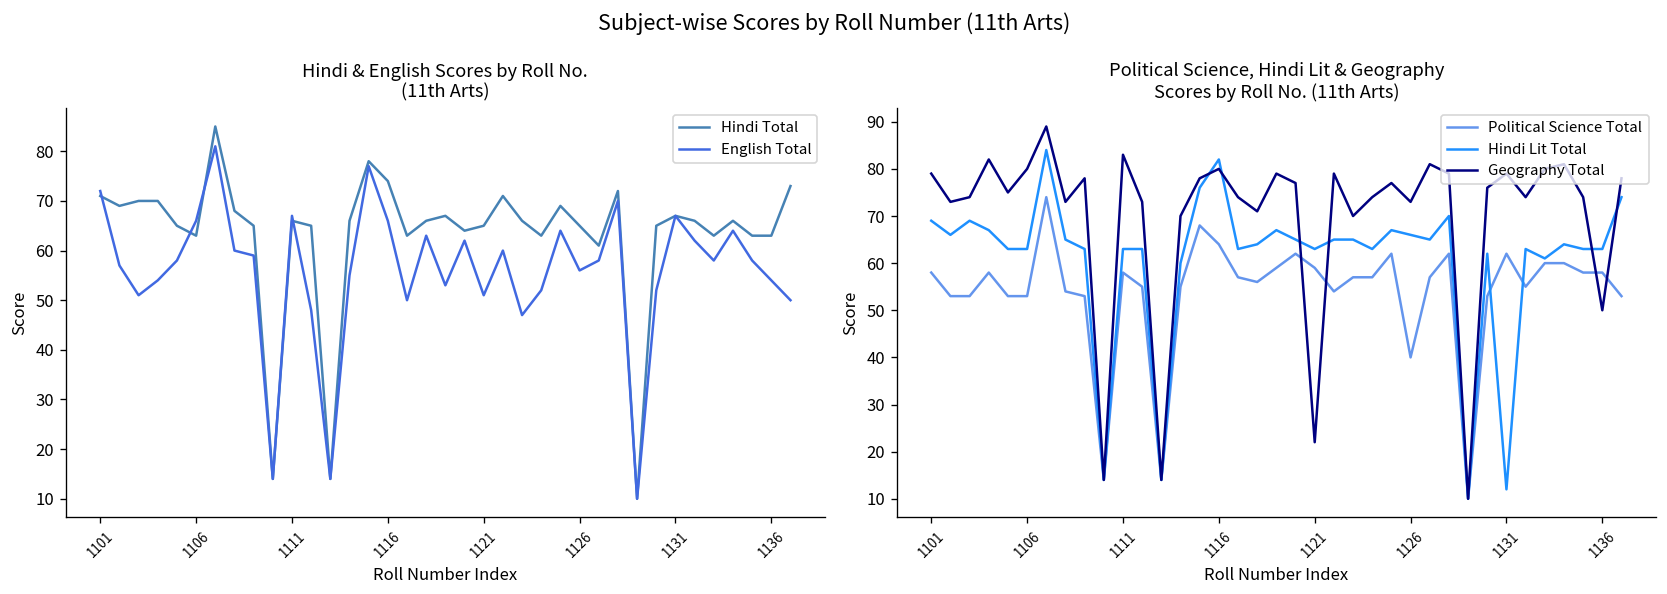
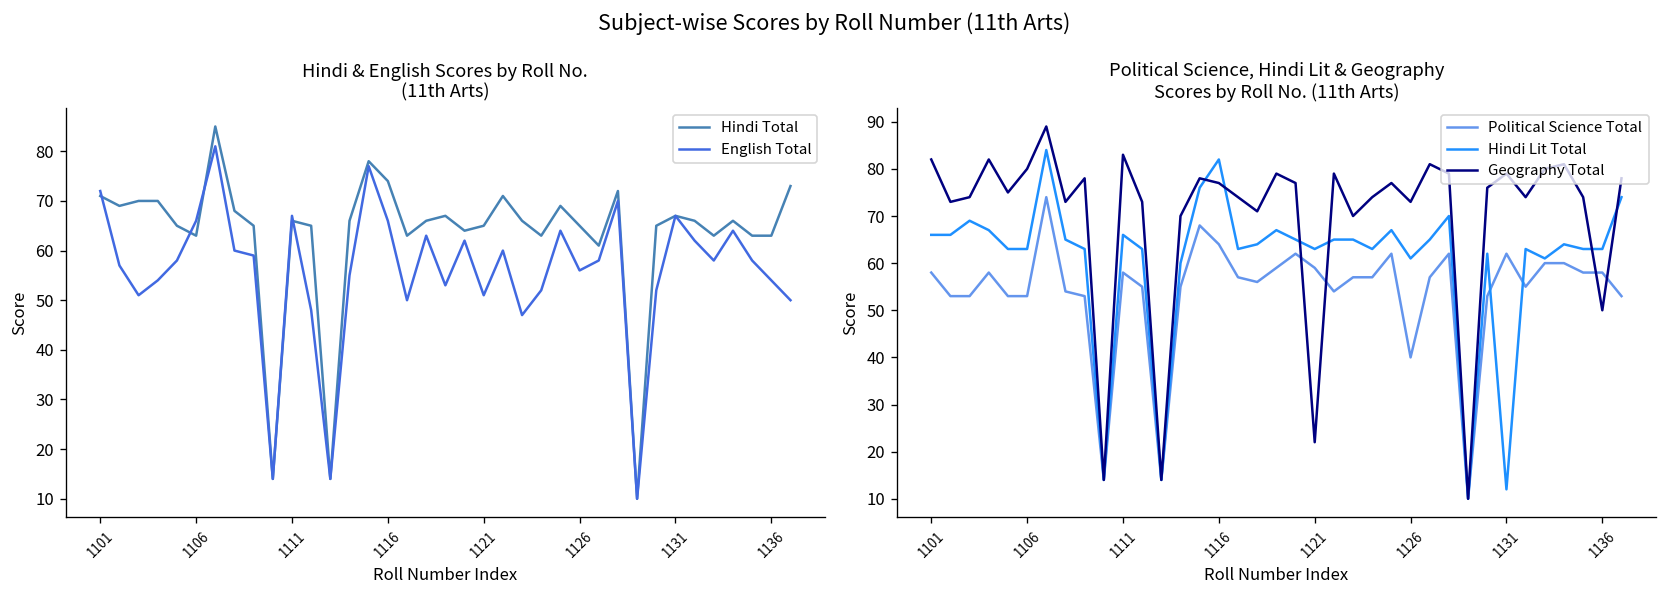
  {
    "Political Science, Hindi Lit & Geography Scores by Roll No. (11th Arts)": {
      "Political Science Total": {
        "1101": 58,
        "1106": 53,
        "1111": 58,
        "1116": 64,
        "1121": 59,
        "1126": 40,
        "1131": 62,
        "1136": 58
      },
      "Hindi Lit Total": {
-       "1101": 69,
+       "1101": 66,
        "1106": 63,
-       "1111": 63,
+       "1111": 66,
        "1116": 82,
        "1121": 63,
-       "1126": 66,
+       "1126": 61,
        "1131": 12,
        "1136": 63
      },
      "Geography Total": {
-       "1101": 79,
+       "1101": 82,
        "1106": 80,
        "1111": 83,
-       "1116": 80,
+       "1116": 77,
        "1121": 22,
        "1126": 73,
        "1136": 50
      }
    }
  }
